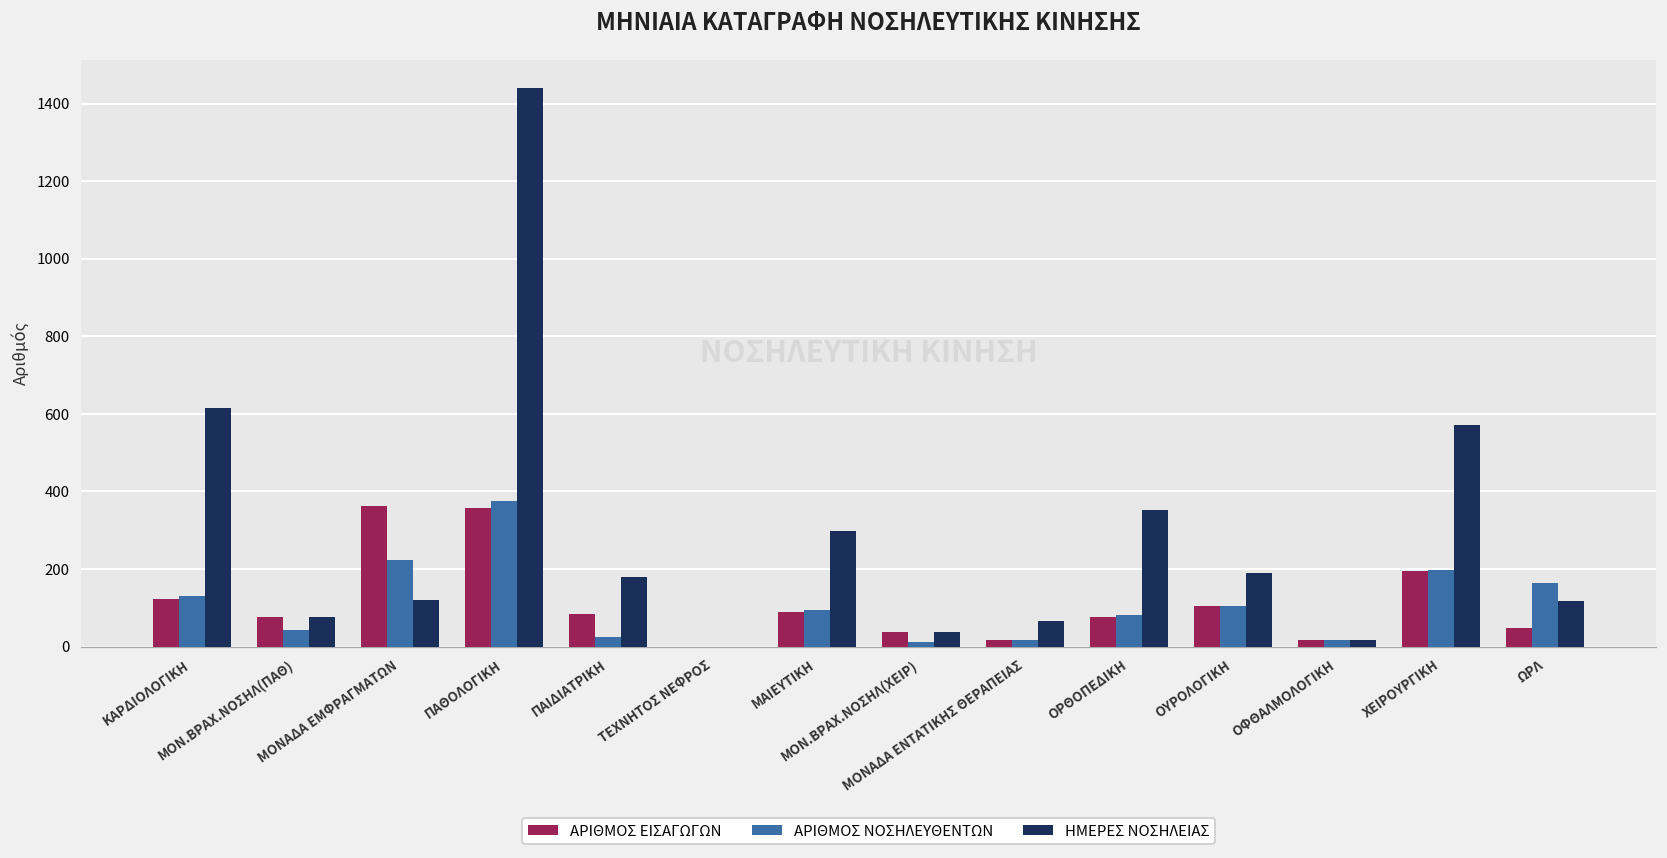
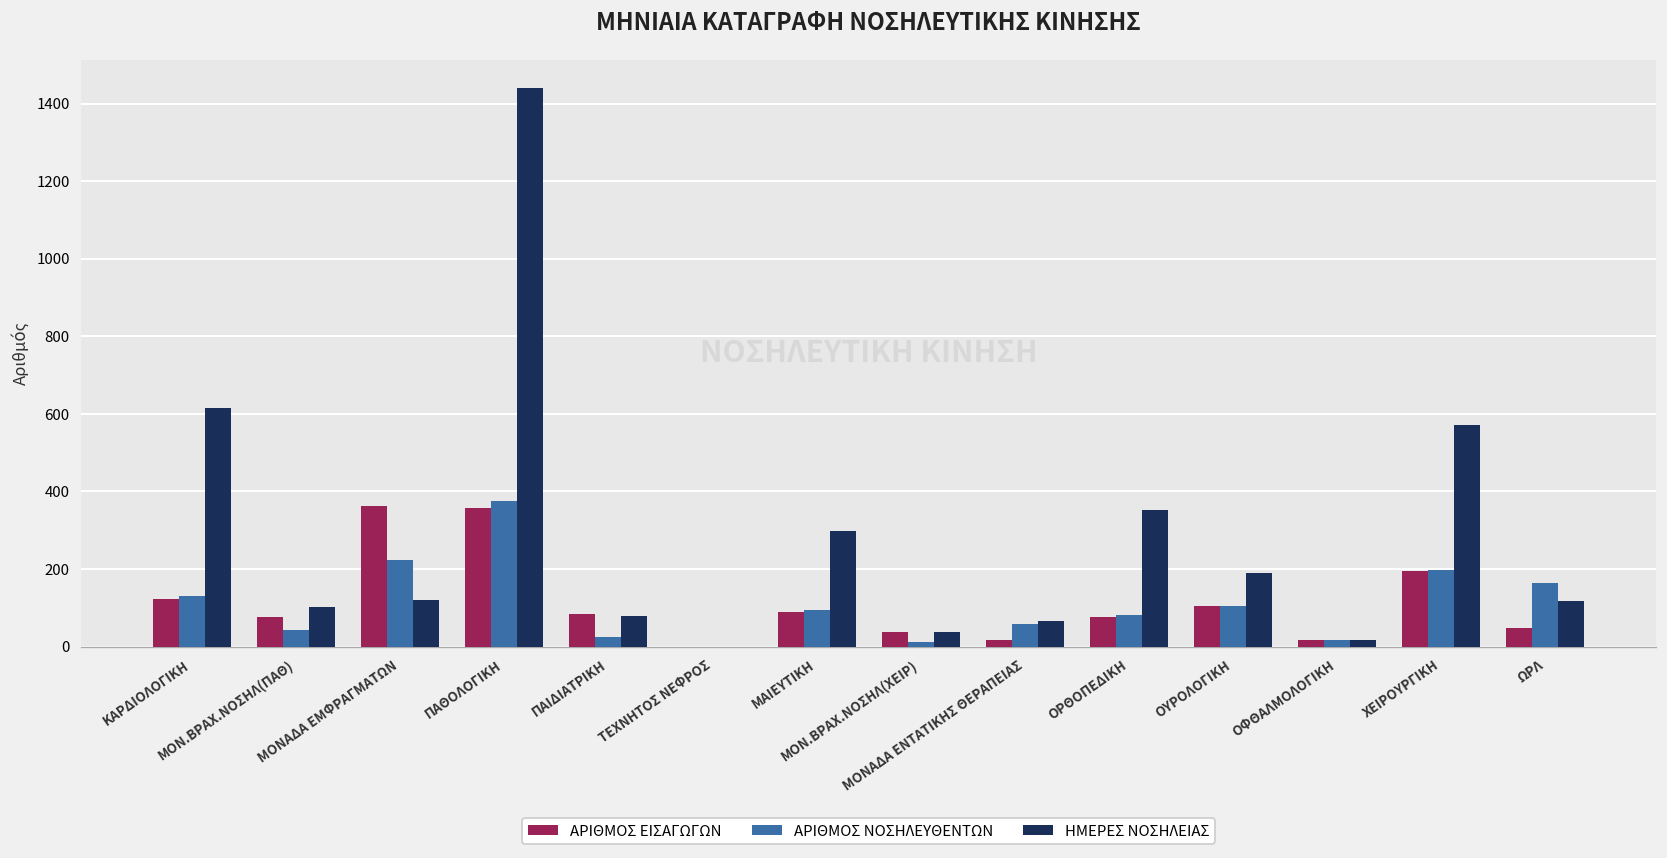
  {
    "ΑΡΙΘΜΟΣ ΕΙΣΑΓΩΓΩΝ": {
      "ΚΑΡΔΙΟΛΟΓΙΚΗ": 120,
      "ΜΟΝ.ΒΡΑΧ.ΝΟΣΗΛ(ΠΑΘ)": 80,
      "ΜΟΝΑΔΑ ΕΜΦΡΑΓΜΑΤΩΝ": 360,
      "ΠΑΘΟΛΟΓΙΚΗ": 360,
      "ΠΑΙΔΙΑΤΡΙΚΗ": 80,
      "ΤΕΧΝΗΤΟΣ ΝΕΦΡΟΣ": 0,
      "ΜΑΙΕΥΤΙΚΗ": 90,
      "ΜΟΝ.ΒΡΑΧ.ΝΟΣΗΛ(ΧΕΙΡ)": 40,
      "ΜΟΝΑΔΑ ΕΝΤΑΤΙΚΗΣ ΘΕΡΑΠΕΙΑΣ": 20,
      "ΟΡΘΟΠΕΔΙΚΗ": 80,
      "ΟΥΡΟΛΟΓΙΚΗ": 100,
      "ΟΦΘΑΛΜΟΛΟΓΙΚΗ": 20,
      "ΧΕΙΡΟΥΡΓΙΚΗ": 190,
      "ΩΡΛ": 50
    },
    "ΑΡΙΘΜΟΣ ΝΟΣΗΛΕΥΘΕΝΤΩΝ": {
      "ΚΑΡΔΙΟΛΟΓΙΚΗ": 130,
      "ΜΟΝ.ΒΡΑΧ.ΝΟΣΗΛ(ΠΑΘ)": 40,
      "ΜΟΝΑΔΑ ΕΜΦΡΑΓΜΑΤΩΝ": 220,
      "ΠΑΘΟΛΟΓΙΚΗ": 380,
      "ΠΑΙΔΙΑΤΡΙΚΗ": 30,
      "ΤΕΧΝΗΤΟΣ ΝΕΦΡΟΣ": 0,
      "ΜΑΙΕΥΤΙΚΗ": 90,
      "ΜΟΝ.ΒΡΑΧ.ΝΟΣΗΛ(ΧΕΙΡ)": 10,
-     "ΜΟΝΑΔΑ ΕΝΤΑΤΙΚΗΣ ΘΕΡΑΠΕΙΑΣ": 20,
+     "ΜΟΝΑΔΑ ΕΝΤΑΤΙΚΗΣ ΘΕΡΑΠΕΙΑΣ": 60,
      "ΟΡΘΟΠΕΔΙΚΗ": 80,
      "ΟΥΡΟΛΟΓΙΚΗ": 100,
      "ΟΦΘΑΛΜΟΛΟΓΙΚΗ": 20,
      "ΧΕΙΡΟΥΡΓΙΚΗ": 200,
      "ΩΡΛ": 170
    },
    "ΗΜΕΡΕΣ ΝΟΣΗΛΕΙΑΣ": {
      "ΚΑΡΔΙΟΛΟΓΙΚΗ": 610,
-     "ΜΟΝ.ΒΡΑΧ.ΝΟΣΗΛ(ΠΑΘ)": 80,
+     "ΜΟΝ.ΒΡΑΧ.ΝΟΣΗΛ(ΠΑΘ)": 100,
      "ΜΟΝΑΔΑ ΕΜΦΡΑΓΜΑΤΩΝ": 120,
      "ΠΑΘΟΛΟΓΙΚΗ": 1440,
-     "ΠΑΙΔΙΑΤΡΙΚΗ": 180,
+     "ΠΑΙΔΙΑΤΡΙΚΗ": 80,
      "ΤΕΧΝΗΤΟΣ ΝΕΦΡΟΣ": 0,
      "ΜΑΙΕΥΤΙΚΗ": 300,
      "ΜΟΝ.ΒΡΑΧ.ΝΟΣΗΛ(ΧΕΙΡ)": 40,
      "ΜΟΝΑΔΑ ΕΝΤΑΤΙΚΗΣ ΘΕΡΑΠΕΙΑΣ": 70,
      "ΟΡΘΟΠΕΔΙΚΗ": 350,
      "ΟΥΡΟΛΟΓΙΚΗ": 190,
      "ΟΦΘΑΛΜΟΛΟΓΙΚΗ": 20,
      "ΧΕΙΡΟΥΡΓΙΚΗ": 570,
      "ΩΡΛ": 120
    }
  }
